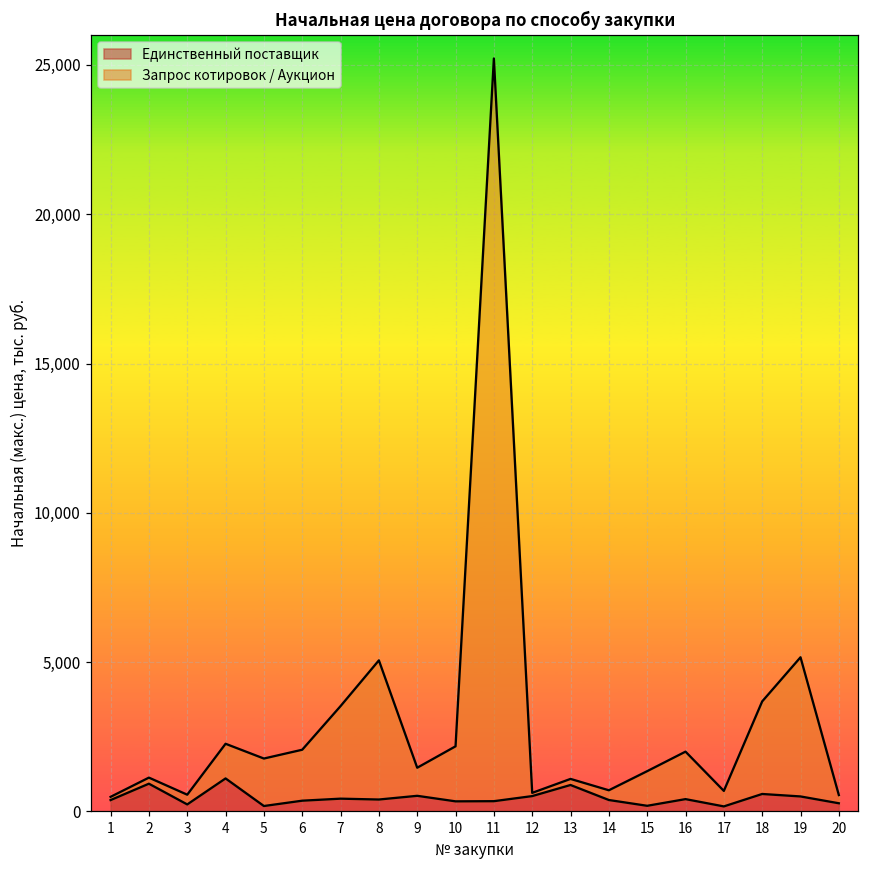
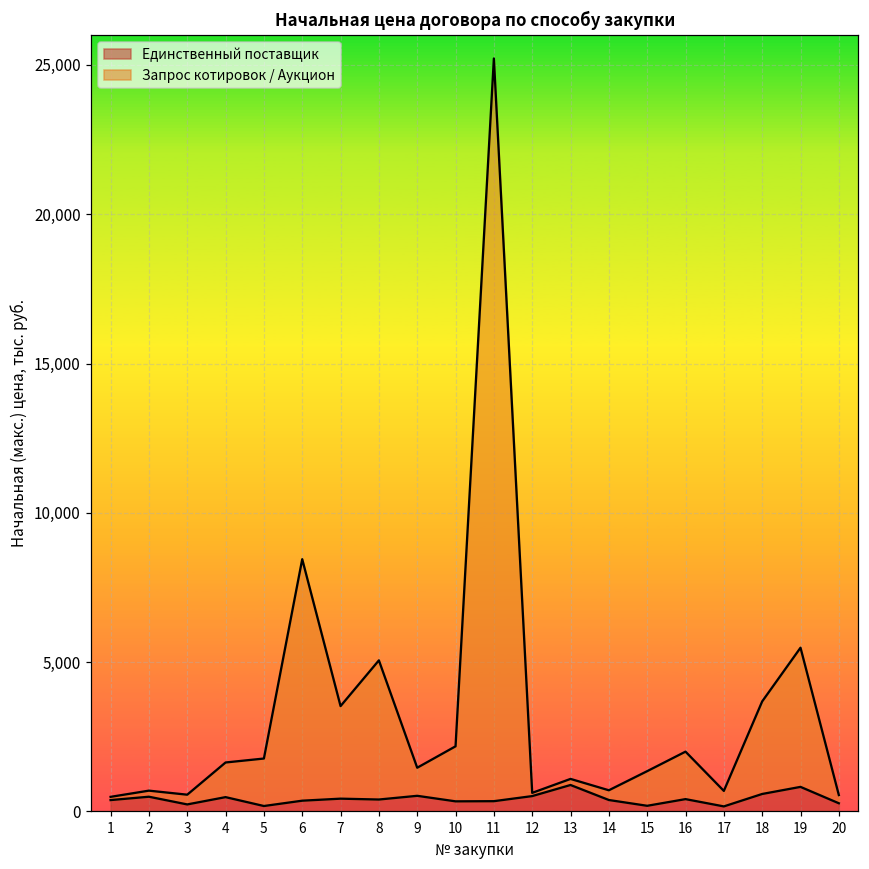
  {
    "Единственный поставщик": {
      "1": "400",
-     "2": "900",
+     "2": "500",
      "3": "200",
-     "4": "1,100",
+     "4": "500",
      "5": "200",
      "6": "400",
      "7": "400",
      "8": "400",
      "9": "500",
      "10": "300",
      "11": "300",
      "12": "500",
      "13": "900",
      "14": "400",
      "15": "200",
      "16": "400",
      "17": "200",
      "18": "600",
-     "19": "500",
+     "19": "800",
      "20": "300"
    },
    "Запрос котировок / Аукцион": {
      "1": "100",
      "2": "200",
      "3": "300",
      "4": "1,200",
      "5": "1,600",
-     "6": "1,700",
+     "6": "8,100",
      "7": "3,100",
      "8": "4,700",
      "9": "900",
      "10": "1,800",
      "11": "24,900",
      "12": "100",
      "13": "200",
      "14": "300",
      "15": "1,200",
      "16": "1,600",
      "17": "500",
      "18": "3,100",
      "19": "4,700",
      "20": "300"
    }
  }
